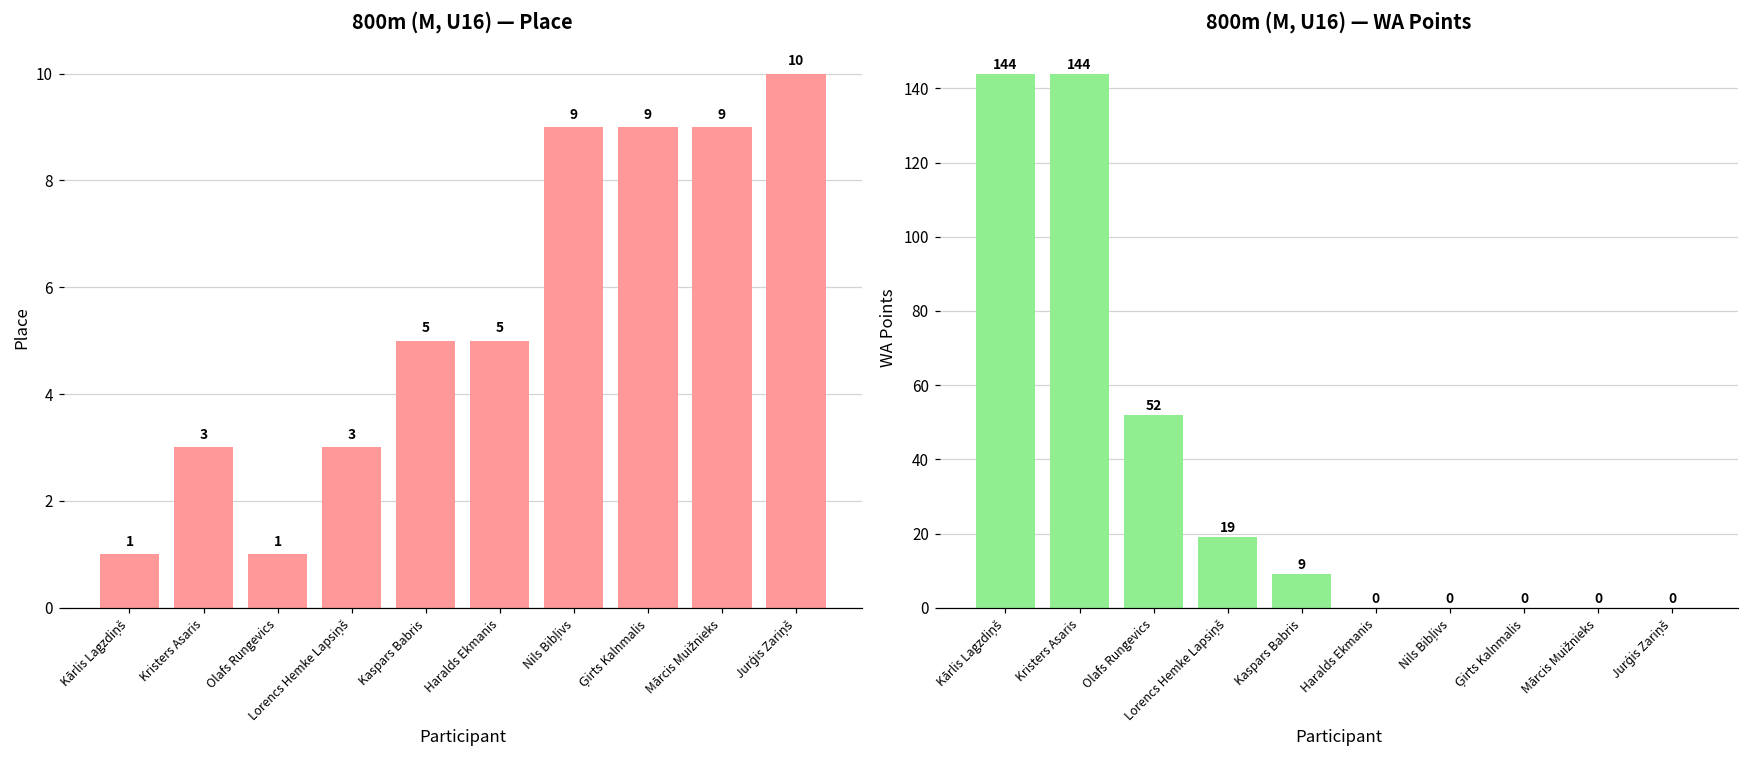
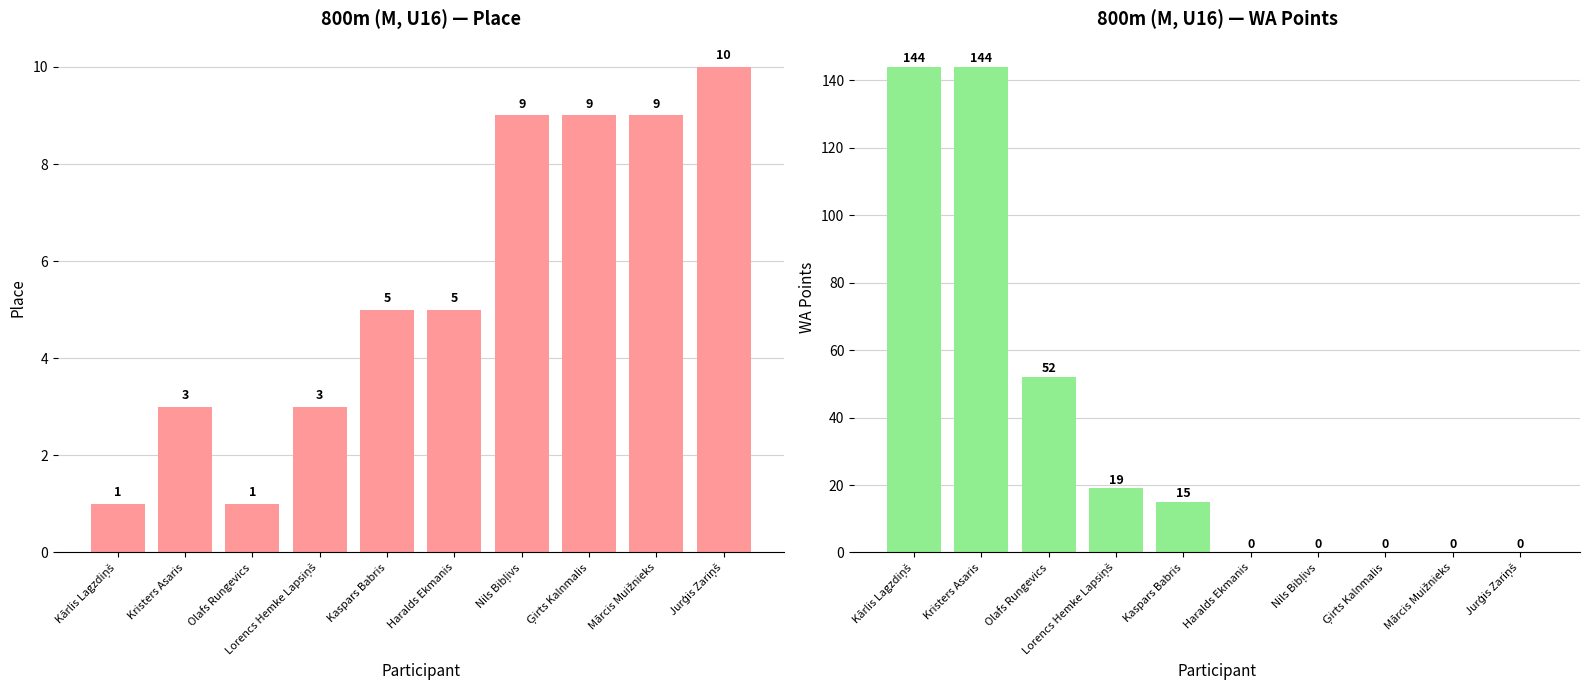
  {
    "800m (M, U16) — Place": {
      "Kārlis Lagzdiņš": 1,
      "Kristers Asaris": 3,
      "Olafs Rungevics": 1,
      "Lorencs Hemke Lapsiņš": 3,
      "Kaspars Babris": 5,
      "Haralds Ekmanis": 5,
      "Nils Bibļivs": 9,
      "Ģirts Kalnmalis": 9,
      "Mārcis Muižnieks": 9,
      "Jurģis Zariņš": 10
    },
    "800m (M, U16) — WA Points": {
      "Kārlis Lagzdiņš": 144,
      "Kristers Asaris": 144,
      "Olafs Rungevics": 52,
      "Lorencs Hemke Lapsiņš": 19,
-     "Kaspars Babris": 9,
+     "Kaspars Babris": 15,
      "Haralds Ekmanis": 0,
      "Nils Bibļivs": 0,
      "Ģirts Kalnmalis": 0,
      "Mārcis Muižnieks": 0,
      "Jurģis Zariņš": 0
    }
  }
